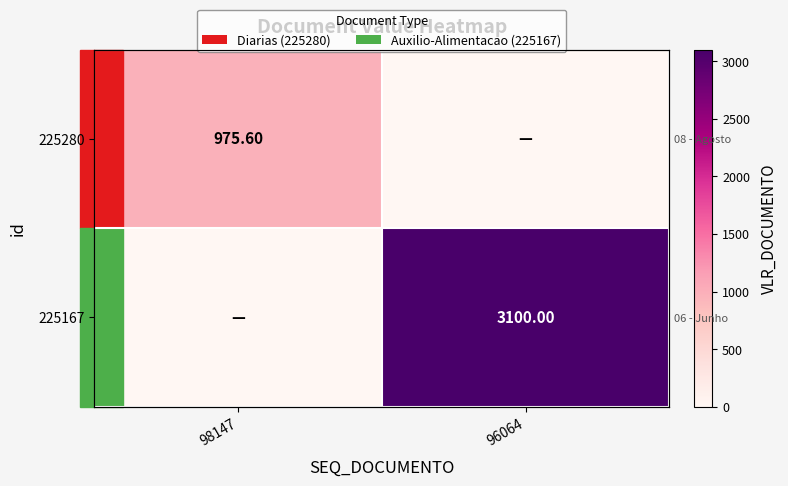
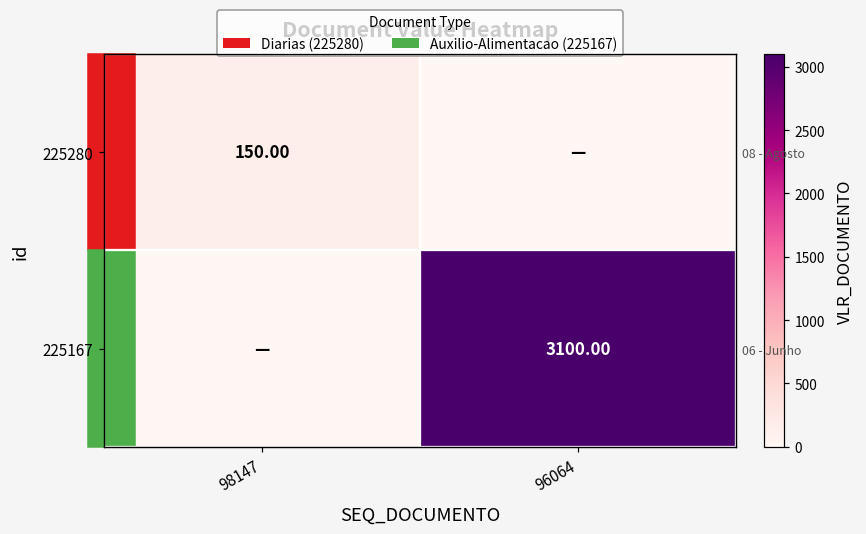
  {
    "225280": {
-     "98147": 975.60
+     "98147": 150.00
    },
    "225167": {
      "96064": 3100.00
    }
  }
